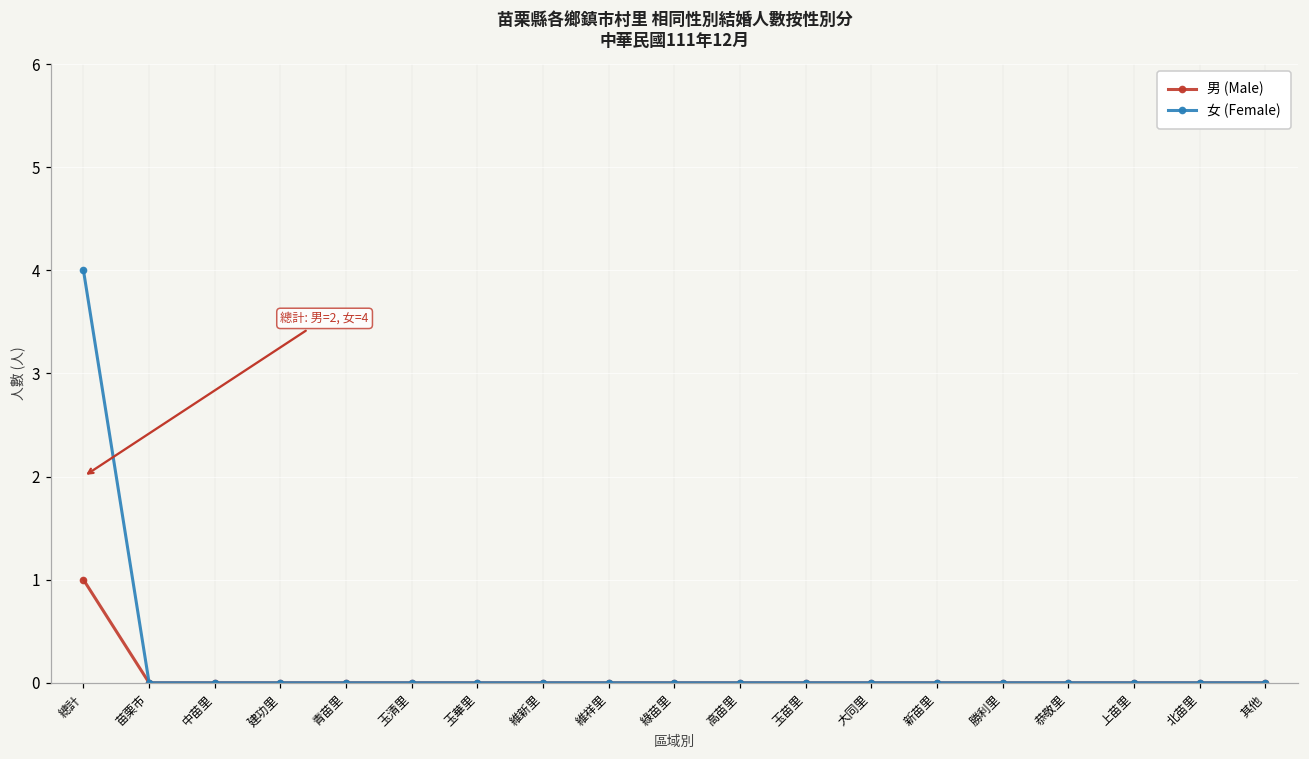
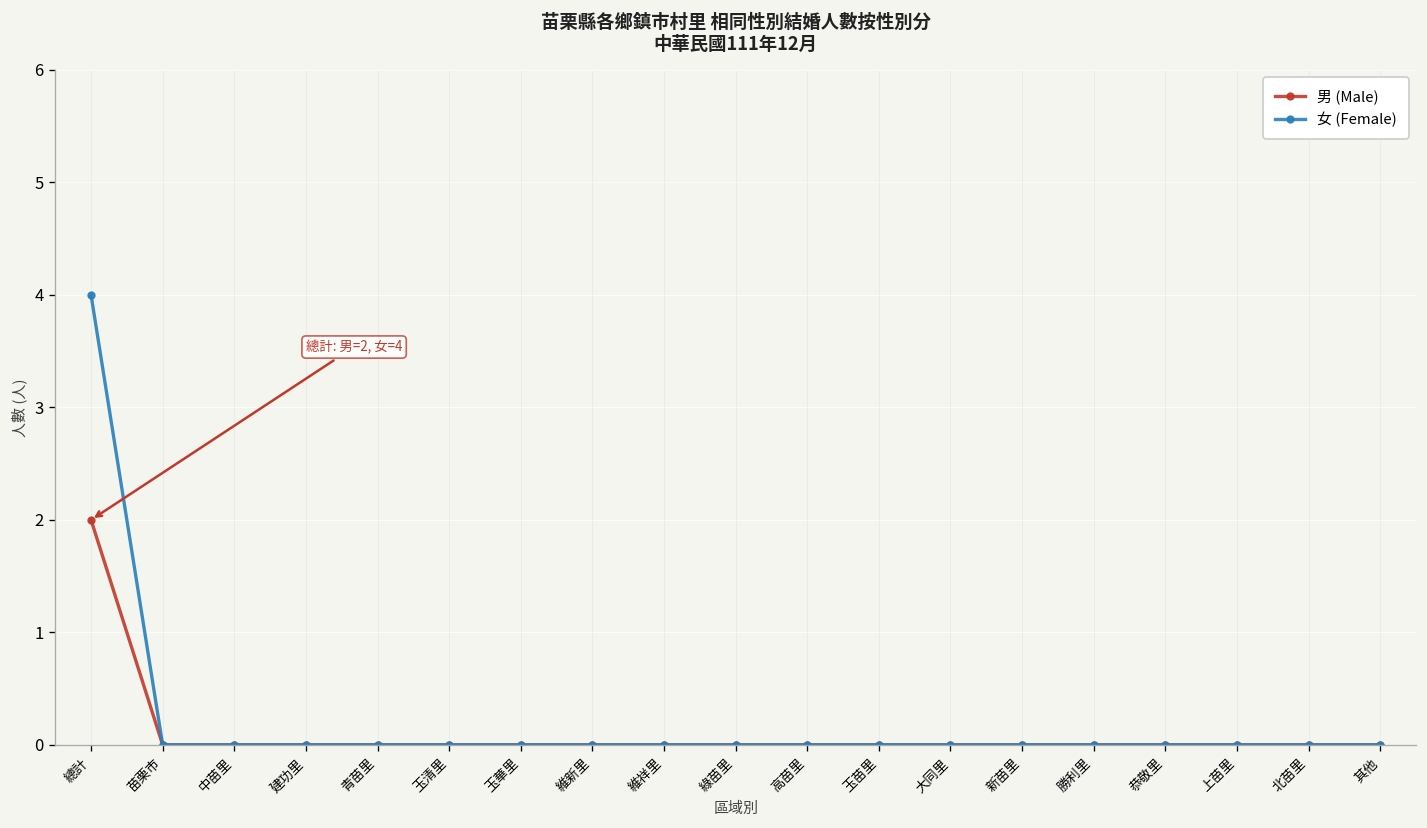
  {
    "男 (Male)": {
-     "總計": 1
+     "總計": 2
    },
    "女 (Female)": {
      "總計": 4
    }
  }
